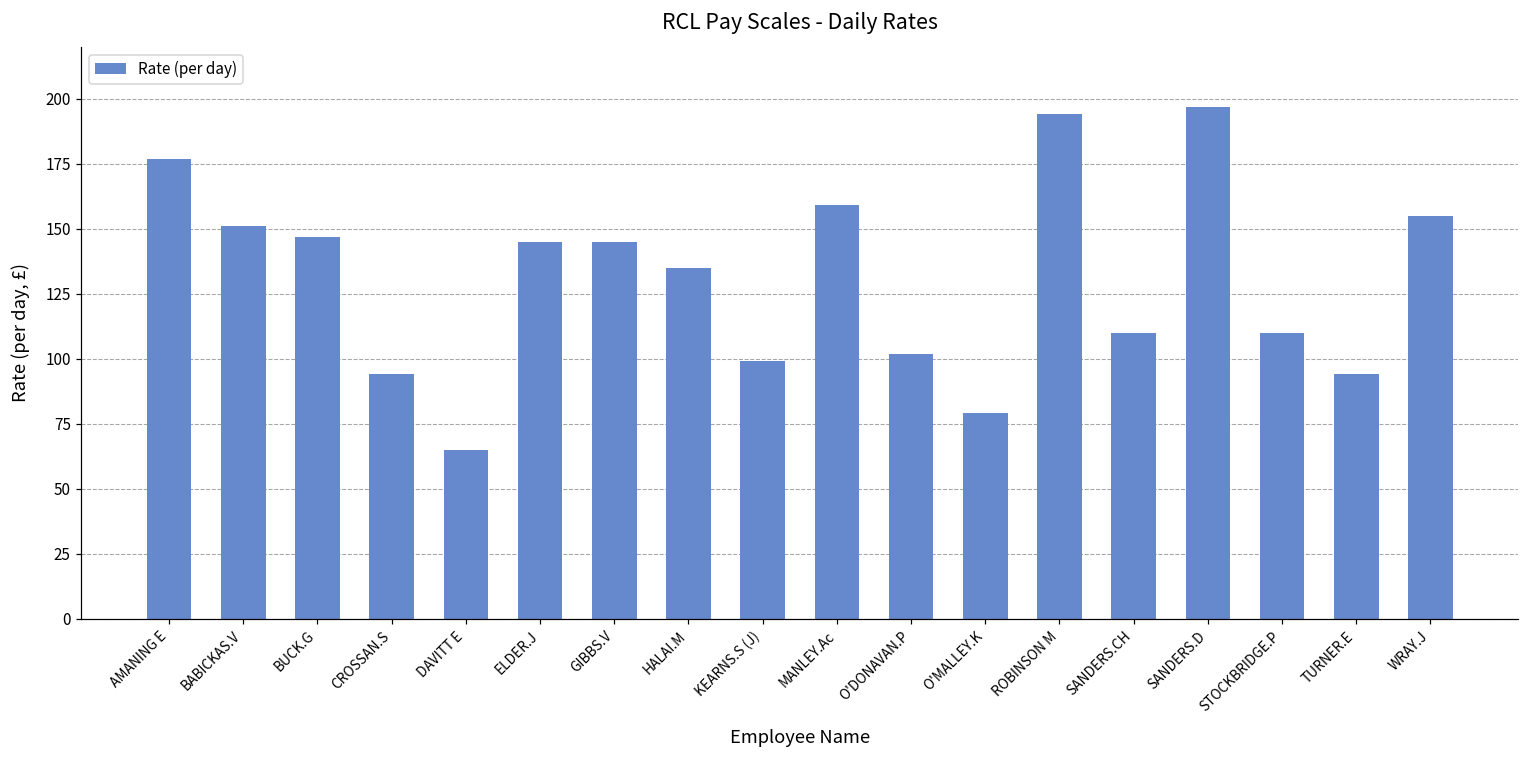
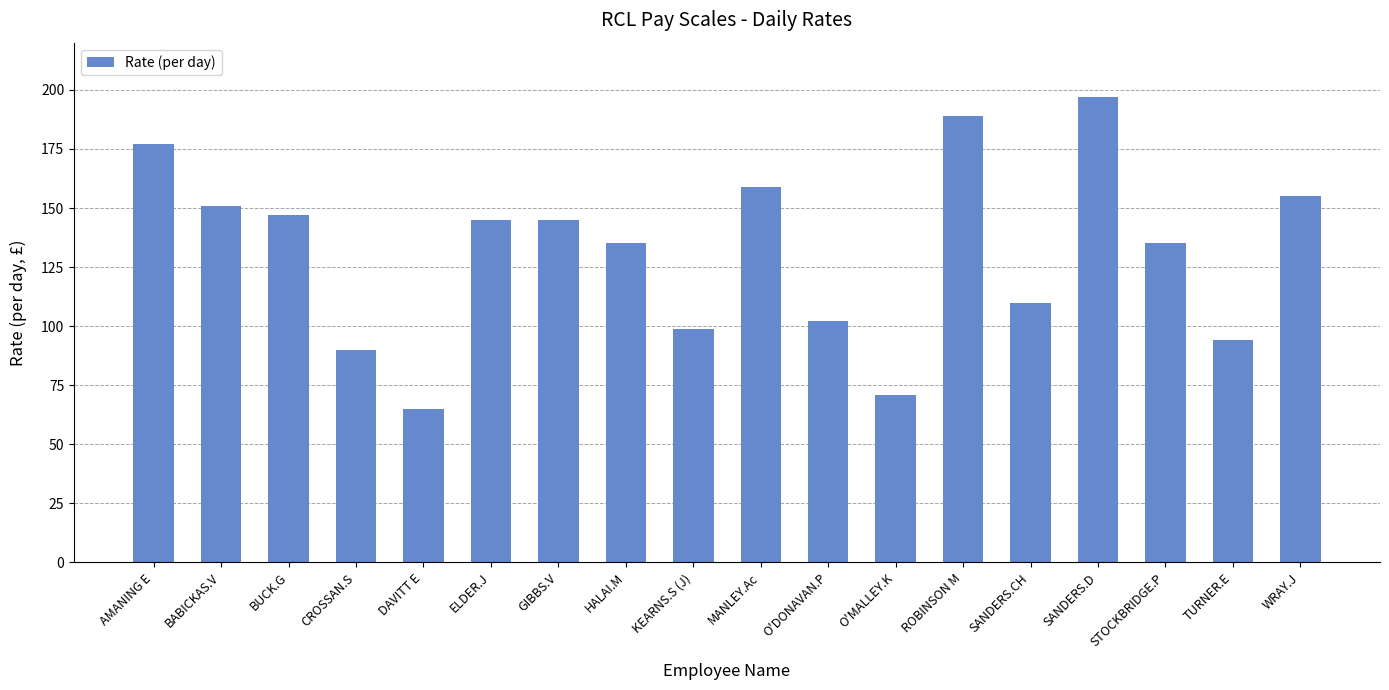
  {
    "AMANING E": 177,
    "BABICKAS.V": 151,
    "BUCK.G": 147,
-   "CROSSAN.S": 94,
+   "CROSSAN.S": 90,
    "DAVITT E": 65,
    "ELDER.J": 145,
    "GIBBS.V": 145,
    "HALAI.M": 135,
    "KEARNS.S (J)": 99,
    "MANLEY.Ac": 159,
    "O'DONAVAN.P": 102,
-   "O'MALLEY.K": 79,
-   "ROBINSON M": 194,
+   "O'MALLEY.K": 71,
+   "ROBINSON M": 189,
    "SANDERS.CH": 110,
    "SANDERS.D": 197,
-   "STOCKBRIDGE.P": 110,
+   "STOCKBRIDGE.P": 135,
    "TURNER.E": 94,
    "WRAY.J": 155
  }
